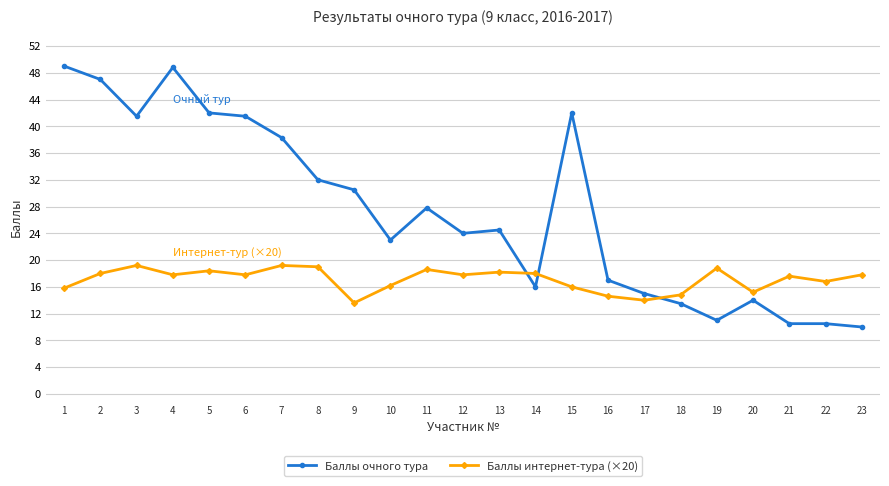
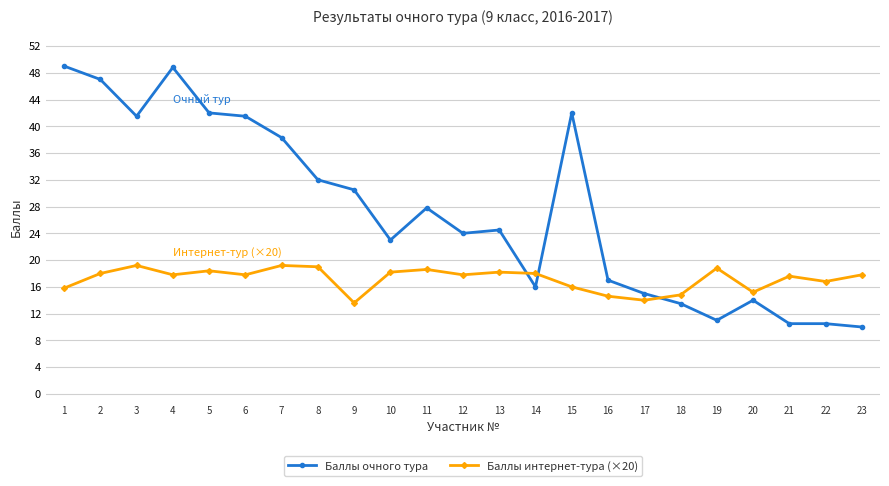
  {
    "Баллы очного тура": {
      "1": 49,
      "2": 47,
      "3": 42,
      "4": 49,
      "5": 42,
      "6": 42,
      "7": 38,
      "8": 32,
      "9": 31,
      "10": 23,
      "11": 28,
      "12": 24,
      "13": 25,
      "14": 16,
      "15": 42,
      "16": 17,
      "17": 15,
      "18": 14,
      "19": 11,
      "20": 14,
      "21": 11,
      "22": 11,
      "23": 10
    },
    "Баллы интернет-тура (×20)": {
      "1": 16,
      "2": 18,
      "3": 19,
      "4": 18,
      "5": 18,
      "6": 18,
      "8": 19,
      "9": 14,
-     "10": 16,
+     "10": 18,
      "11": 19,
      "12": 18,
      "13": 18,
      "14": 18,
      "15": 16,
      "16": 15,
      "17": 14,
      "18": 15,
      "19": 19,
      "20": 15,
      "21": 18,
      "22": 17,
      "23": 18
    }
  }
